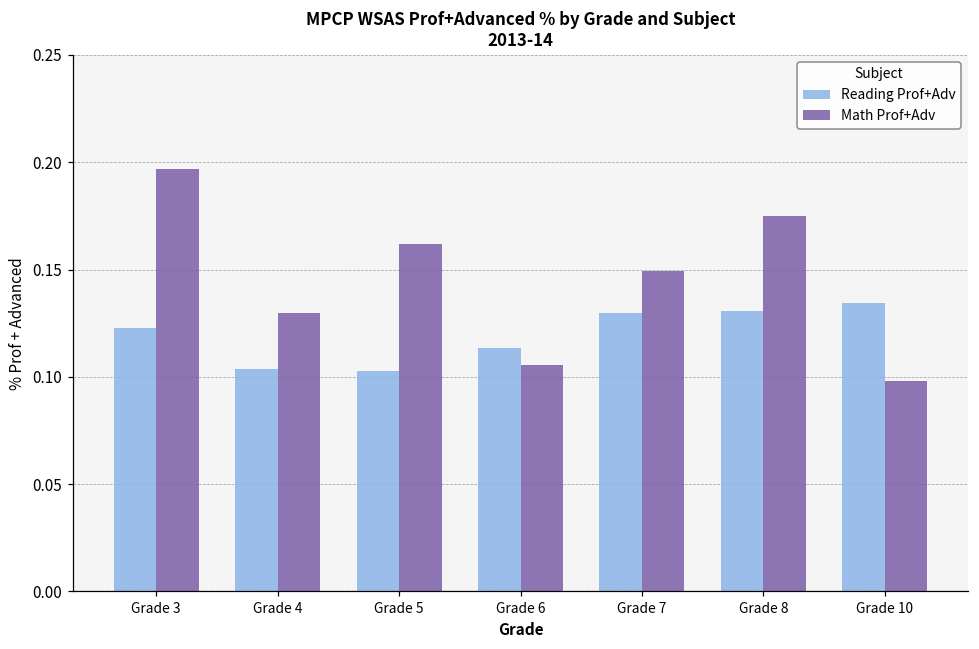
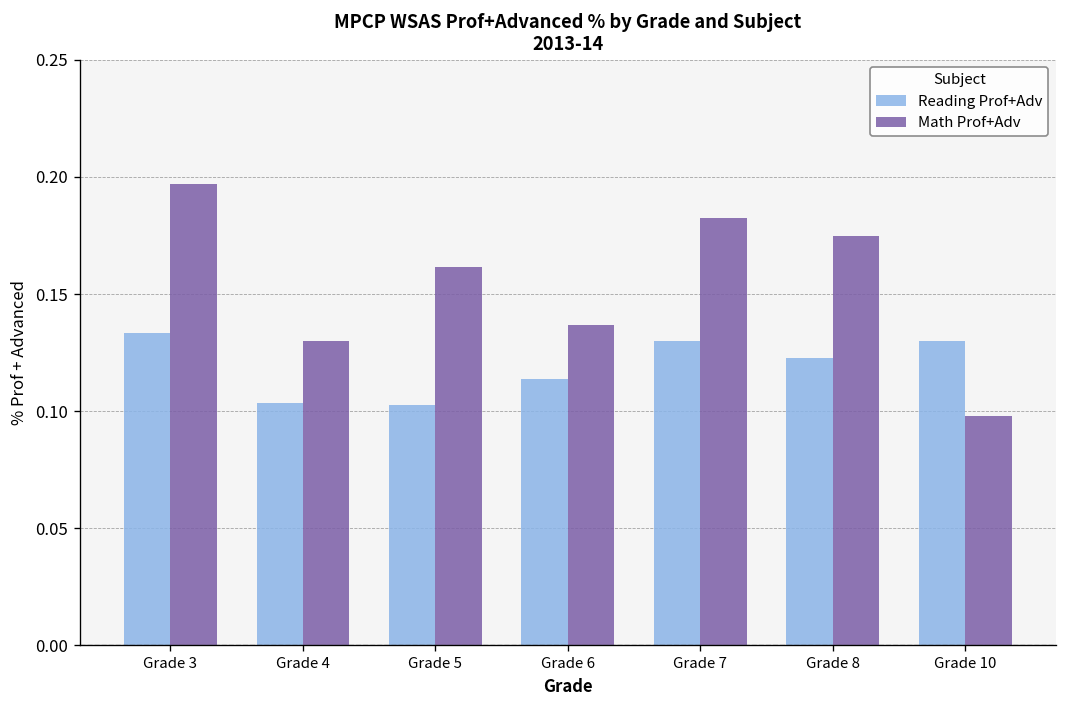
  {
    "Reading Prof+Adv": {
-     "Grade 3": 0.123,
+     "Grade 3": 0.133,
      "Grade 4": 0.104,
      "Grade 5": 0.103,
      "Grade 6": 0.114,
      "Grade 7": 0.130,
-     "Grade 8": 0.131,
-     "Grade 10": 0.135
+     "Grade 8": 0.123,
+     "Grade 10": 0.130
    },
    "Math Prof+Adv": {
      "Grade 3": 0.197,
      "Grade 4": 0.130,
      "Grade 5": 0.162,
-     "Grade 6": 0.106,
-     "Grade 7": 0.149,
+     "Grade 6": 0.137,
+     "Grade 7": 0.183,
      "Grade 8": 0.175,
      "Grade 10": 0.098
    }
  }
